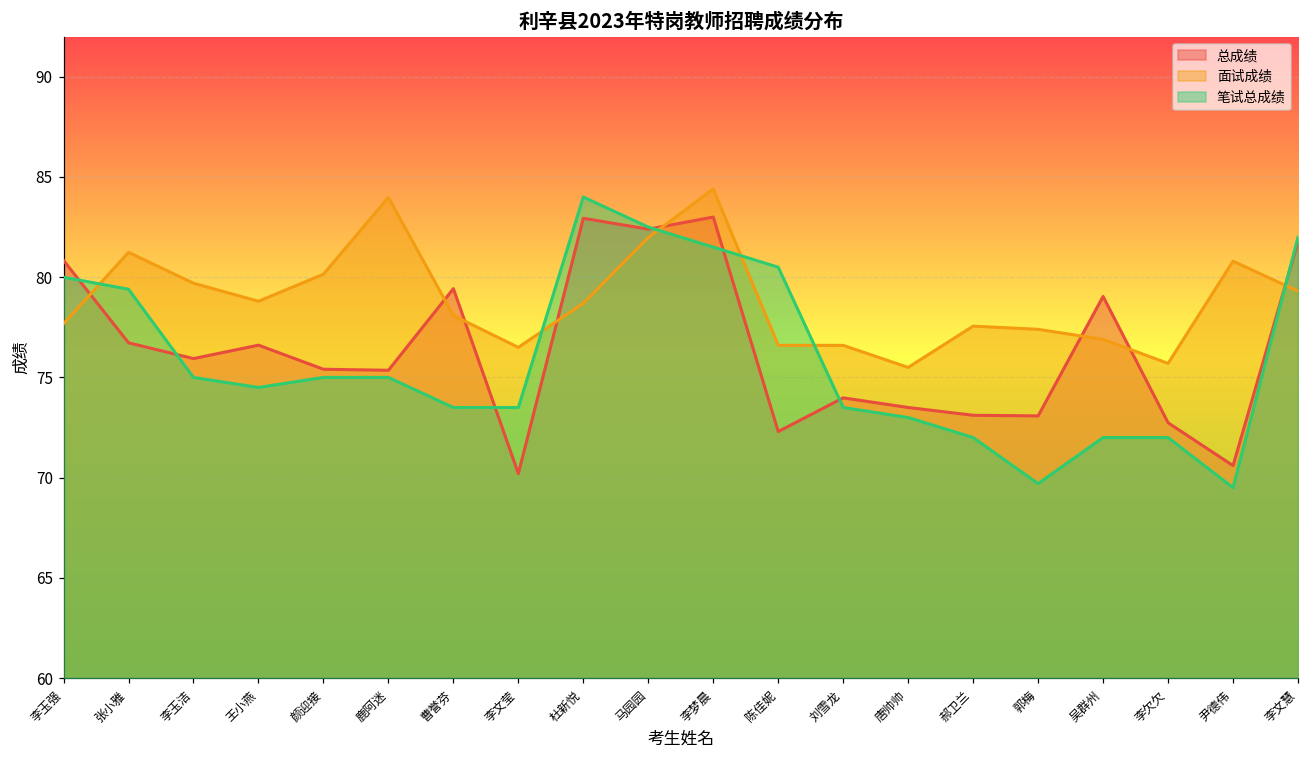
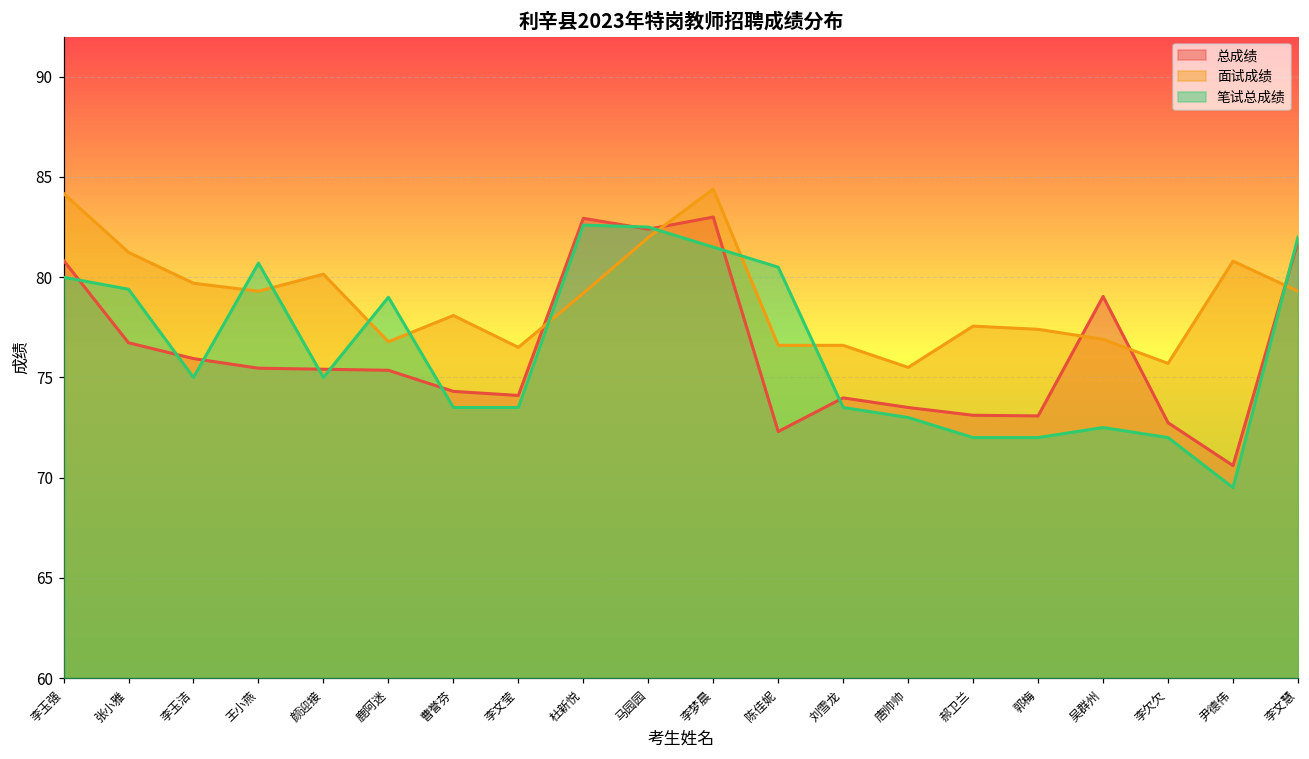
  {
    "总成绩": {
      "李玉强": 80.8,
      "张小雅": 76.7,
      "李玉洁": 75.9,
-     "王小燕": 76.6,
+     "王小燕": 75.5,
      "颜迎接": 75.4,
      "鹿阿迷": 75.4,
-     "曹誉芬": 79.4,
-     "李文莹": 70.2,
+     "曹誉芬": 74.3,
+     "李文莹": 74.1,
      "杜新悦": 82.9,
      "李梦晨": 83.0,
      "陈佳妮": 72.3,
      "刘雪龙": 74.0,
      "唐帅帅": 73.5,
      "郝卫兰": 73.1,
      "郭梅": 73.1,
      "吴群州": 79.0,
      "李欠欠": 72.7,
      "尹德伟": 70.6,
      "李文慧": 81.8
    },
    "面试成绩": {
-     "李玉强": 77.7,
+     "李玉强": 84.2,
      "张小雅": 81.2,
      "李玉洁": 79.7,
-     "王小燕": 78.8,
+     "王小燕": 79.3,
      "颜迎接": 80.2,
-     "鹿阿迷": 84.0,
+     "鹿阿迷": 76.8,
      "曹誉芬": 78.1,
      "李文莹": 76.5,
-     "杜新悦": 78.7,
+     "杜新悦": 79.2,
      "马园园": 82.0,
      "李梦晨": 84.4,
      "陈佳妮": 76.6,
      "刘雪龙": 76.6,
      "唐帅帅": 75.5,
      "郝卫兰": 77.6,
      "郭梅": 77.4,
      "吴群州": 76.9,
      "李欠欠": 75.7,
      "尹德伟": 80.8,
      "李文慧": 79.3
    },
    "笔试总成绩": {
      "李玉强": 80.0,
      "张小雅": 79.4,
      "李玉洁": 75.0,
-     "王小燕": 74.5,
+     "王小燕": 80.7,
      "颜迎接": 75.0,
-     "鹿阿迷": 75,
+     "鹿阿迷": 79,
      "曹誉芬": 73.5,
      "李文莹": 73.5,
-     "杜新悦": 84.0,
+     "杜新悦": 82.6,
      "李梦晨": 81.5,
      "陈佳妮": 80.5,
      "刘雪龙": 73.5,
      "唐帅帅": 73.0,
      "郝卫兰": 72.0,
-     "郭梅": 69.7,
-     "吴群州": 72.0,
+     "郭梅": 72.0,
+     "吴群州": 72.5,
      "李欠欠": 72.0,
      "尹德伟": 69.5,
      "李文慧": 82.0
    }
  }
